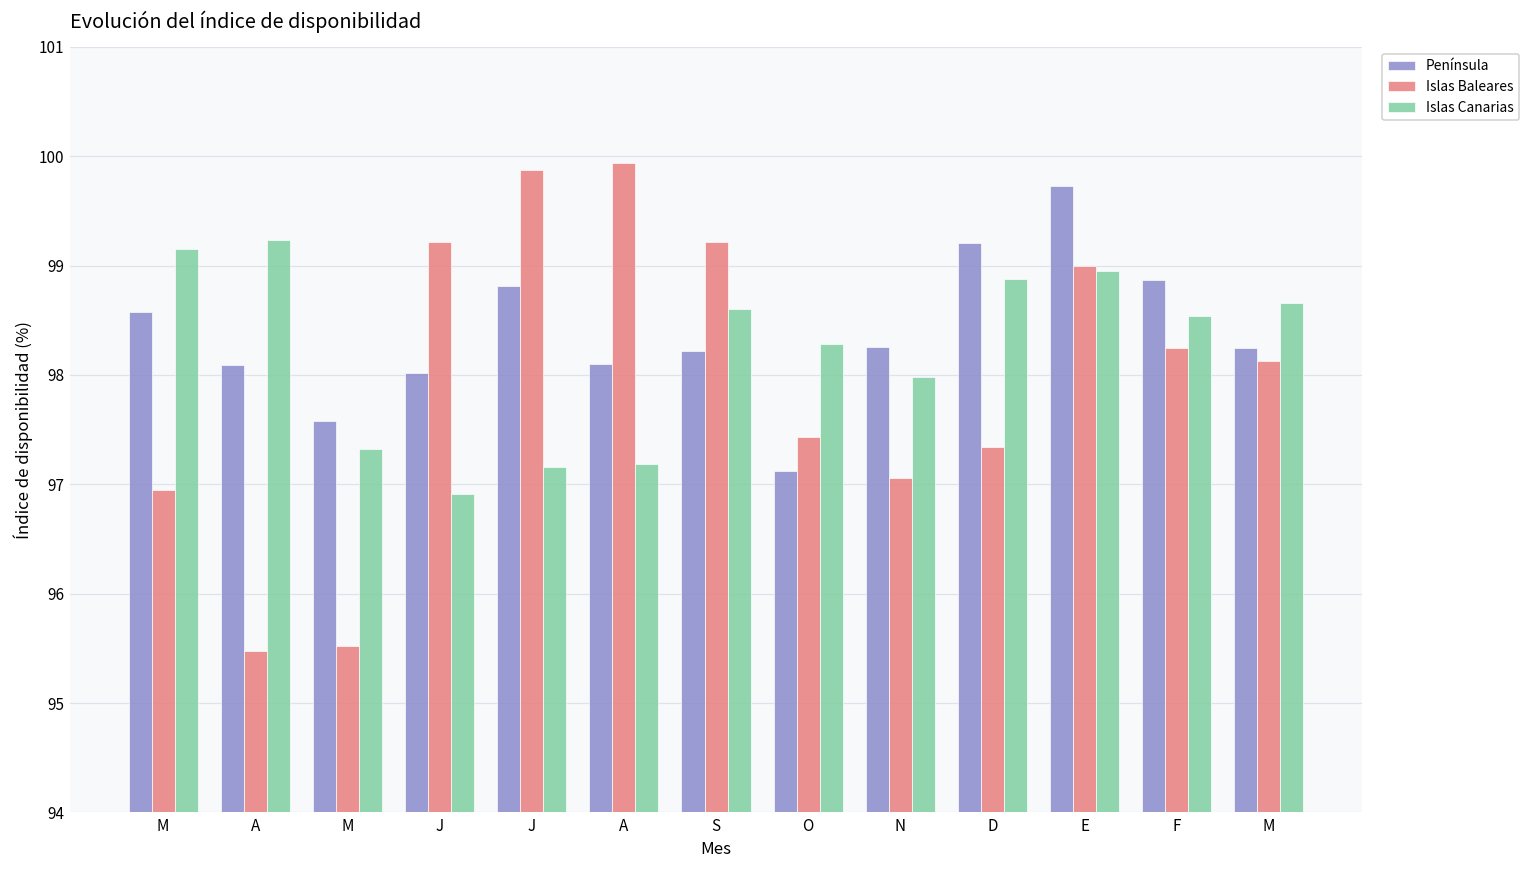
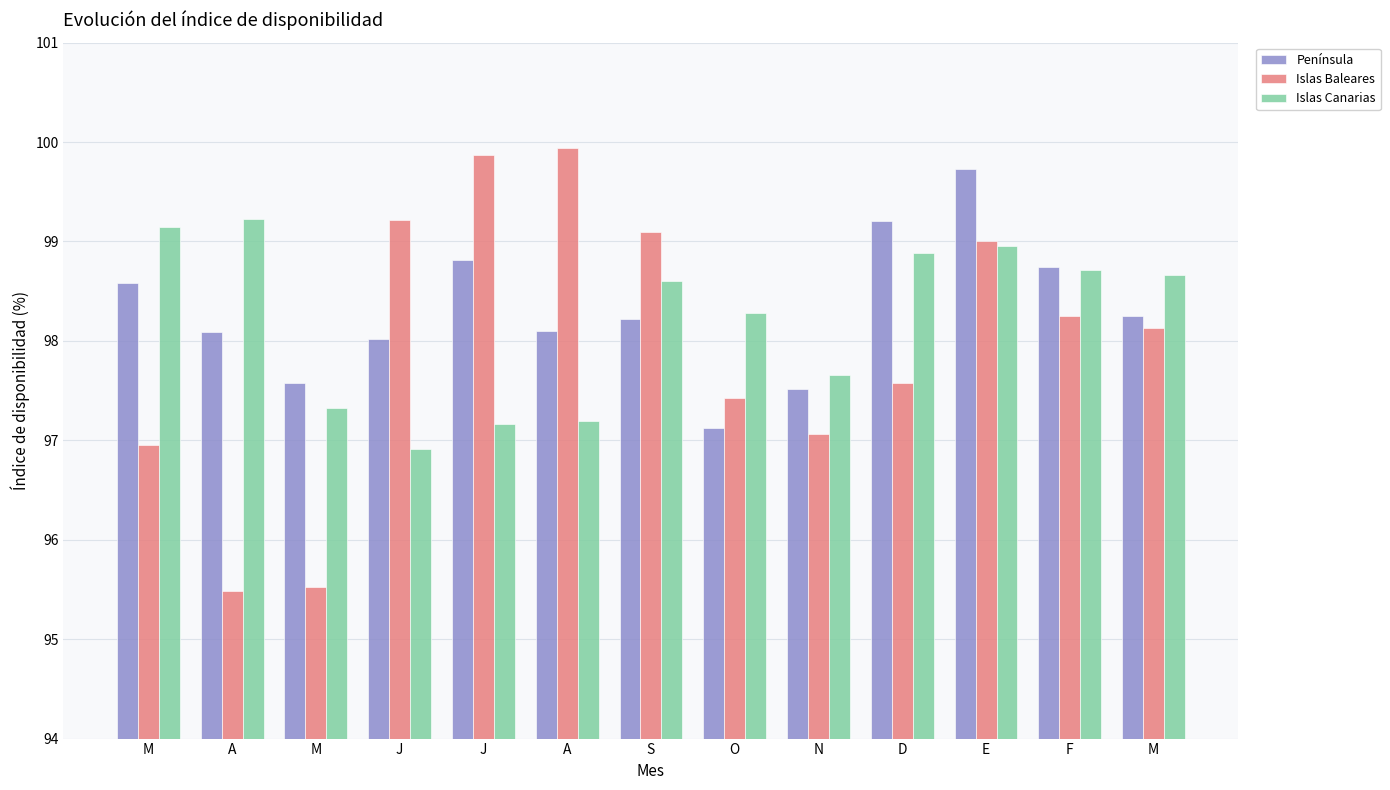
  {
    "Península": {
      "S": 98.2,
      "O": 97.1,
-     "N": 98.3,
+     "N": 97.5,
      "D": 99.2,
      "E": 99.7,
-     "F": 98.9
+     "F": 98.7
    },
    "Islas Baleares": {
-     "S": 99.2,
+     "S": 99.1,
      "O": 97.4,
      "N": 97.1,
-     "D": 97.3,
+     "D": 97.6,
      "E": 99.0,
      "F": 98.3
    },
    "Islas Canarias": {
      "S": 98.6,
      "O": 98.3,
-     "N": 98.0,
+     "N": 97.7,
      "D": 98.9,
      "E": 99.0,
-     "F": 98.5
+     "F": 98.7
    }
  }
